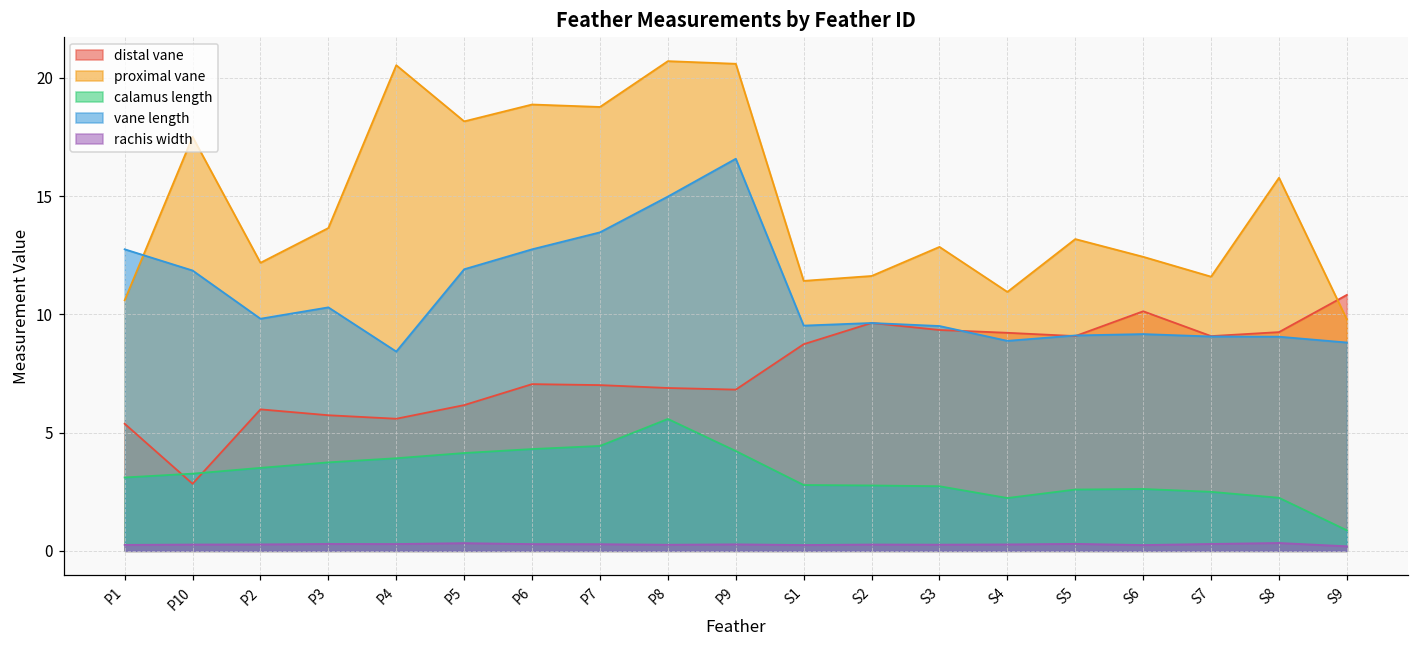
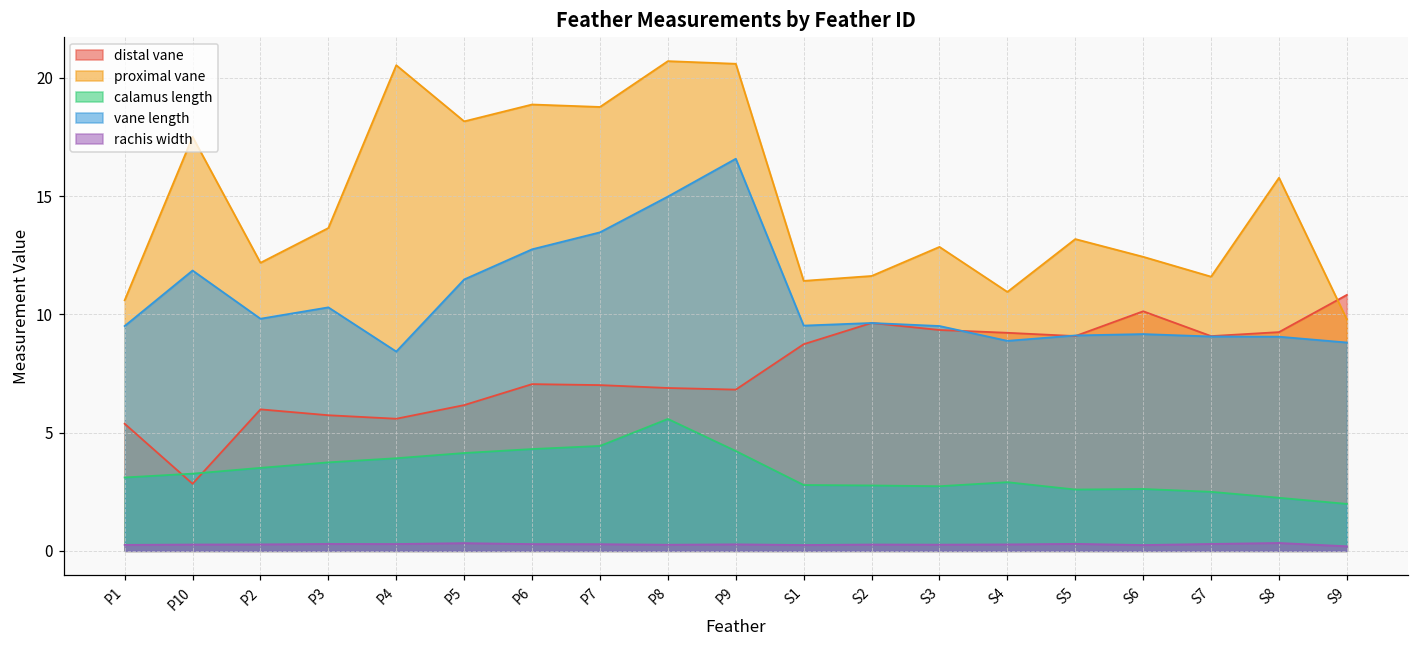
  {
    "distal vane": {
      "P1": 5.4,
      "P10": 2.8,
      "P2": 6.0,
      "P3": 5.7,
      "P4": 5.6,
      "P5": 6.2,
      "P6": 7.1,
      "P7": 7.0,
      "P8": 6.9,
      "P9": 6.8,
      "S1": 8.7,
      "S3": 9.3,
      "S4": 9.2,
      "S6": 10.1,
      "S8": 9.2,
      "S9": 10.8
    },
    "proximal vane": {
      "P1": 10.6,
      "P2": 12.2,
      "P3": 13.6,
      "P4": 20.5,
      "P5": 18.2,
      "P6": 18.9,
      "P7": 18.8,
      "P8": 20.7,
      "P9": 20.6,
      "S1": 11.4,
      "S2": 11.6,
      "S3": 12.9,
      "S4": 10.9,
      "S5": 13.2,
      "S6": 12.4,
      "S7": 11.6,
      "S8": 15.8,
      "S9": 9.8
    },
    "calamus length": {
      "P1": 3.1,
      "P10": 3.3,
      "P2": 3.5,
      "P3": 3.7,
      "P4": 3.9,
      "P5": 4.1,
      "P6": 4.3,
      "P7": 4.4,
      "P8": 5.6,
      "P9": 4.2,
      "S1": 2.8,
      "S2": 2.8,
      "S3": 2.7,
-     "S4": 2.2,
+     "S4": 2.9,
      "S5": 2.6,
      "S6": 2.6,
      "S7": 2.5,
      "S8": 2.2,
-     "S9": 0.9
+     "S9": 2.0
    },
    "vane length": {
-     "P1": 12.8,
+     "P1": 9.5,
      "P10": 11.9,
      "P2": 9.8,
      "P3": 10.3,
      "P4": 8.4,
-     "P5": 11.9,
+     "P5": 11.5,
      "P6": 12.7,
      "P7": 13.5,
      "P8": 15.0,
      "P9": 16.6,
      "S1": 9.5,
      "S3": 9.5,
      "S4": 8.9,
      "S6": 9.2,
      "S8": 9.1,
      "S9": 8.8
    },
    "rachis width": {
      "P1": 0.3,
      "P10": 0.3,
      "P2": 0.3,
      "P3": 0.3,
      "P4": 0.3,
      "P5": 0.3,
      "P6": 0.3,
      "P7": 0.3,
      "P8": 0.3,
      "P9": 0.3,
      "S1": 0.2,
      "S2": 0.3,
      "S3": 0.3,
      "S4": 0.3,
      "S5": 0.3,
      "S6": 0.2,
      "S7": 0.3,
      "S8": 0.3,
      "S9": 0.2
    }
  }
